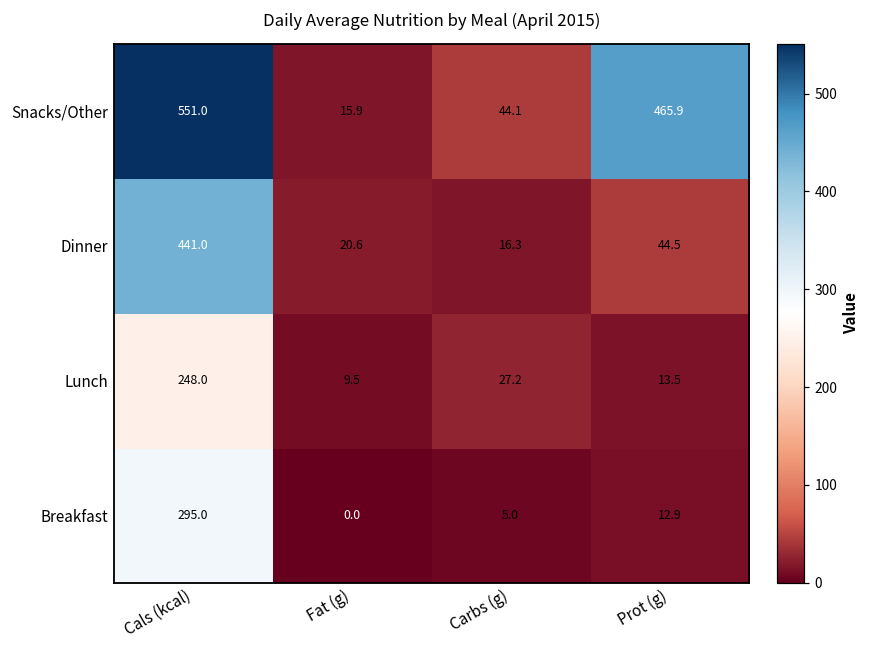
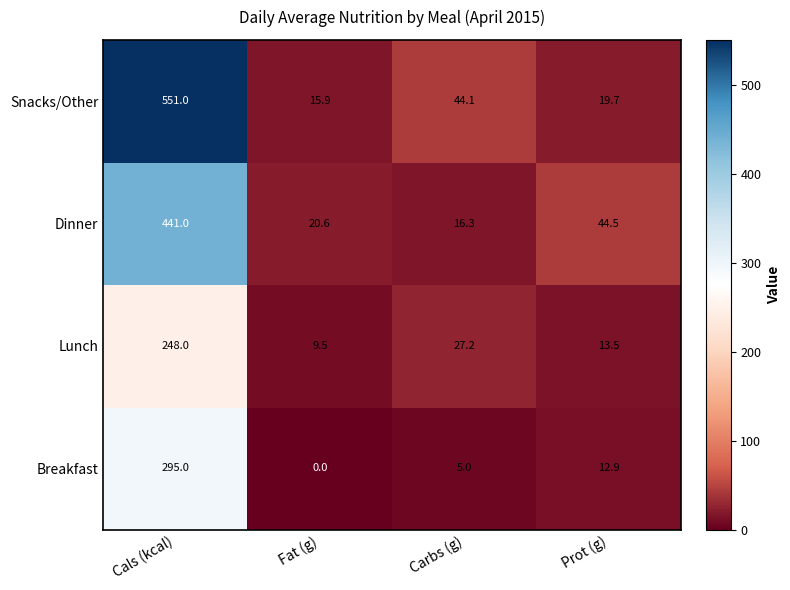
  {
    "Snacks/Other": {
      "Cals (kcal)": 551.0,
      "Fat (g)": 15.9,
      "Carbs (g)": 44.1,
-     "Prot (g)": 465.9
+     "Prot (g)": 19.7
    },
    "Dinner": {
      "Cals (kcal)": 441.0,
      "Fat (g)": 20.6,
      "Carbs (g)": 16.3,
      "Prot (g)": 44.5
    },
    "Lunch": {
      "Cals (kcal)": 248.0,
      "Fat (g)": 9.5,
      "Carbs (g)": 27.2,
      "Prot (g)": 13.5
    },
    "Breakfast": {
      "Cals (kcal)": 295.0,
      "Fat (g)": 0.0,
      "Carbs (g)": 5.0,
      "Prot (g)": 12.9
    }
  }
